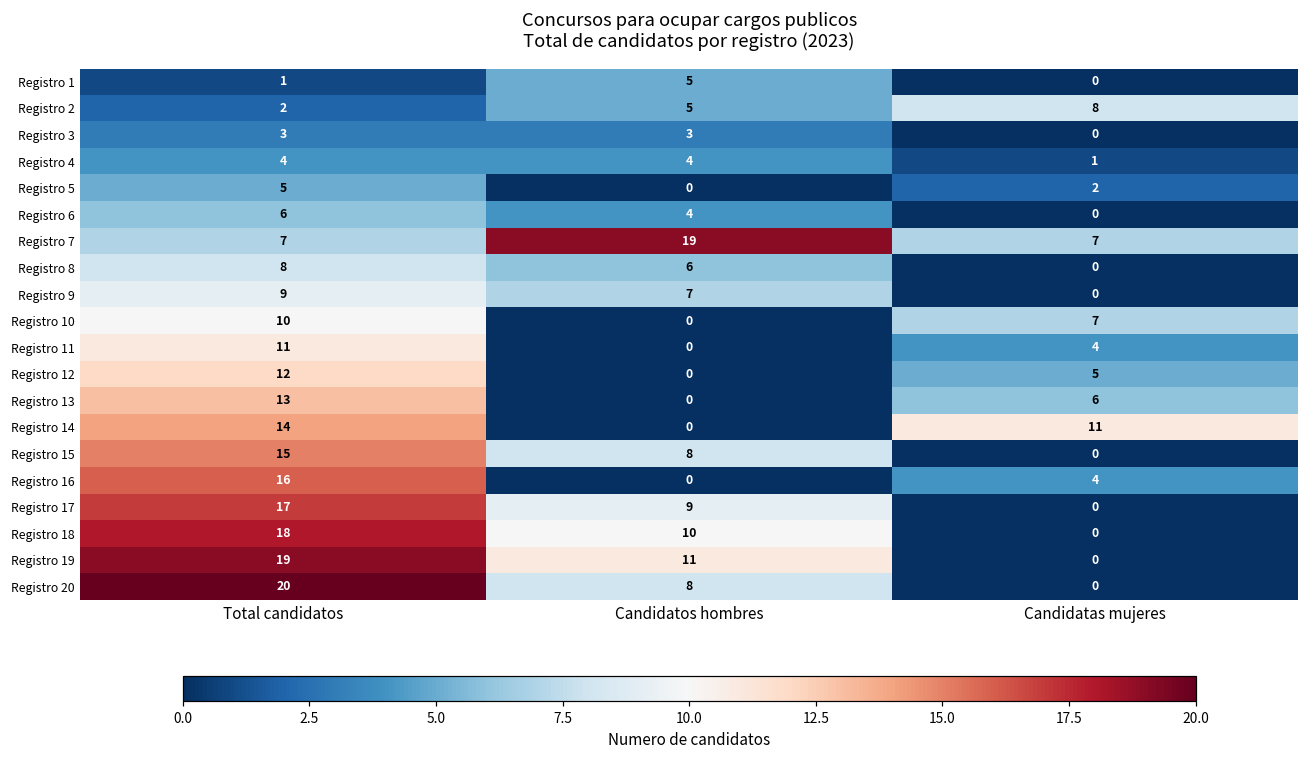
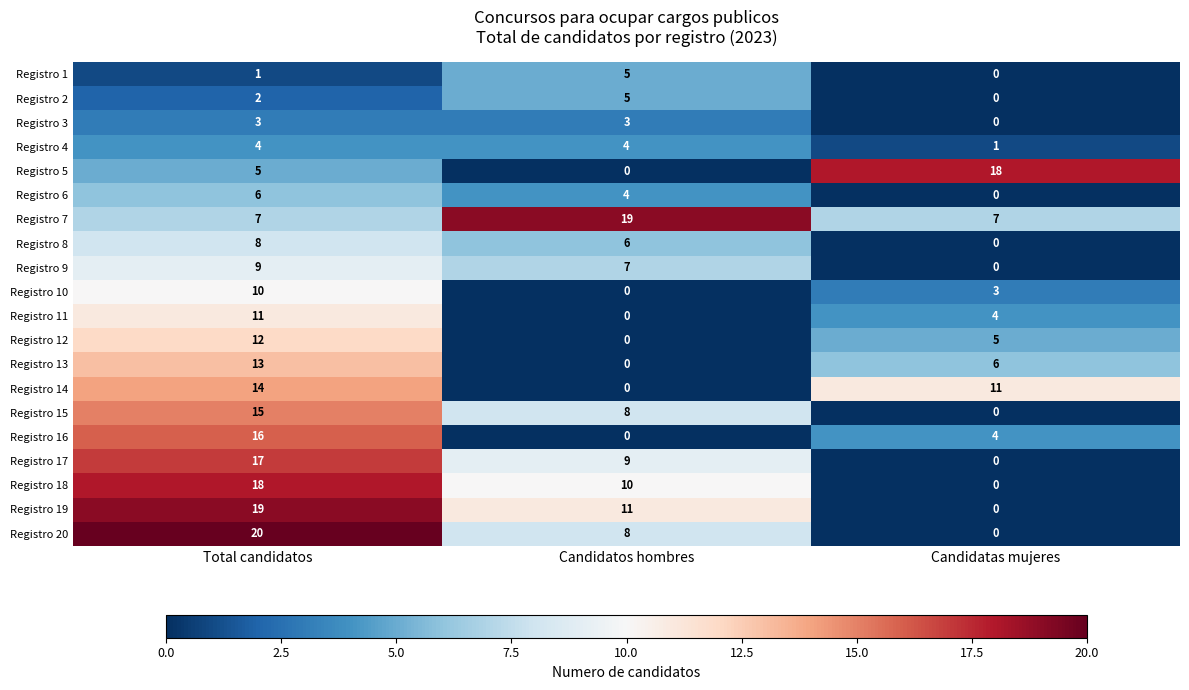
  {
    "Registro 1": {
      "Total candidatos": 1,
      "Candidatos hombres": 5,
      "Candidatas mujeres": 0
    },
    "Registro 2": {
      "Total candidatos": 2,
      "Candidatos hombres": 5,
-     "Candidatas mujeres": 8
+     "Candidatas mujeres": 0
    },
    "Registro 3": {
      "Total candidatos": 3,
      "Candidatos hombres": 3,
      "Candidatas mujeres": 0
    },
    "Registro 4": {
      "Total candidatos": 4,
      "Candidatos hombres": 4,
      "Candidatas mujeres": 1
    },
    "Registro 5": {
      "Total candidatos": 5,
      "Candidatos hombres": 0,
-     "Candidatas mujeres": 2
+     "Candidatas mujeres": 18
    },
    "Registro 6": {
      "Total candidatos": 6,
      "Candidatos hombres": 4,
      "Candidatas mujeres": 0
    },
    "Registro 7": {
      "Total candidatos": 7,
      "Candidatos hombres": 19,
      "Candidatas mujeres": 7
    },
    "Registro 8": {
      "Total candidatos": 8,
      "Candidatos hombres": 6,
      "Candidatas mujeres": 0
    },
    "Registro 9": {
      "Total candidatos": 9,
      "Candidatos hombres": 7,
      "Candidatas mujeres": 0
    },
    "Registro 10": {
      "Total candidatos": 10,
      "Candidatos hombres": 0,
-     "Candidatas mujeres": 7
+     "Candidatas mujeres": 3
    },
    "Registro 11": {
      "Total candidatos": 11,
      "Candidatos hombres": 0,
      "Candidatas mujeres": 4
    },
    "Registro 12": {
      "Total candidatos": 12,
      "Candidatos hombres": 0,
      "Candidatas mujeres": 5
    },
    "Registro 13": {
      "Total candidatos": 13,
      "Candidatos hombres": 0,
      "Candidatas mujeres": 6
    },
    "Registro 14": {
      "Total candidatos": 14,
      "Candidatos hombres": 0,
      "Candidatas mujeres": 11
    },
    "Registro 15": {
      "Total candidatos": 15,
      "Candidatos hombres": 8,
      "Candidatas mujeres": 0
    },
    "Registro 16": {
      "Total candidatos": 16,
      "Candidatos hombres": 0,
      "Candidatas mujeres": 4
    },
    "Registro 17": {
      "Total candidatos": 17,
      "Candidatos hombres": 9,
      "Candidatas mujeres": 0
    },
    "Registro 18": {
      "Total candidatos": 18,
      "Candidatos hombres": 10,
      "Candidatas mujeres": 0
    },
    "Registro 19": {
      "Total candidatos": 19,
      "Candidatos hombres": 11,
      "Candidatas mujeres": 0
    },
    "Registro 20": {
      "Total candidatos": 20,
      "Candidatos hombres": 8,
      "Candidatas mujeres": 0
    }
  }
